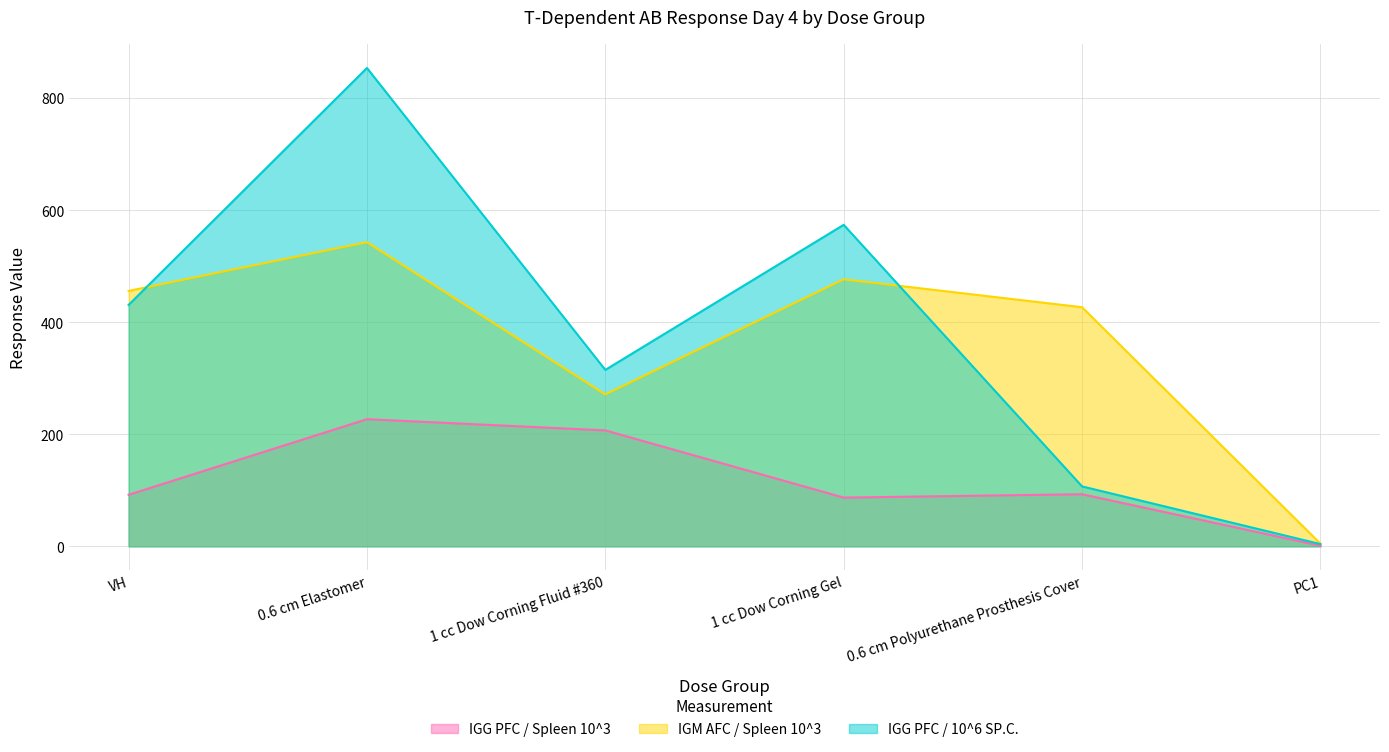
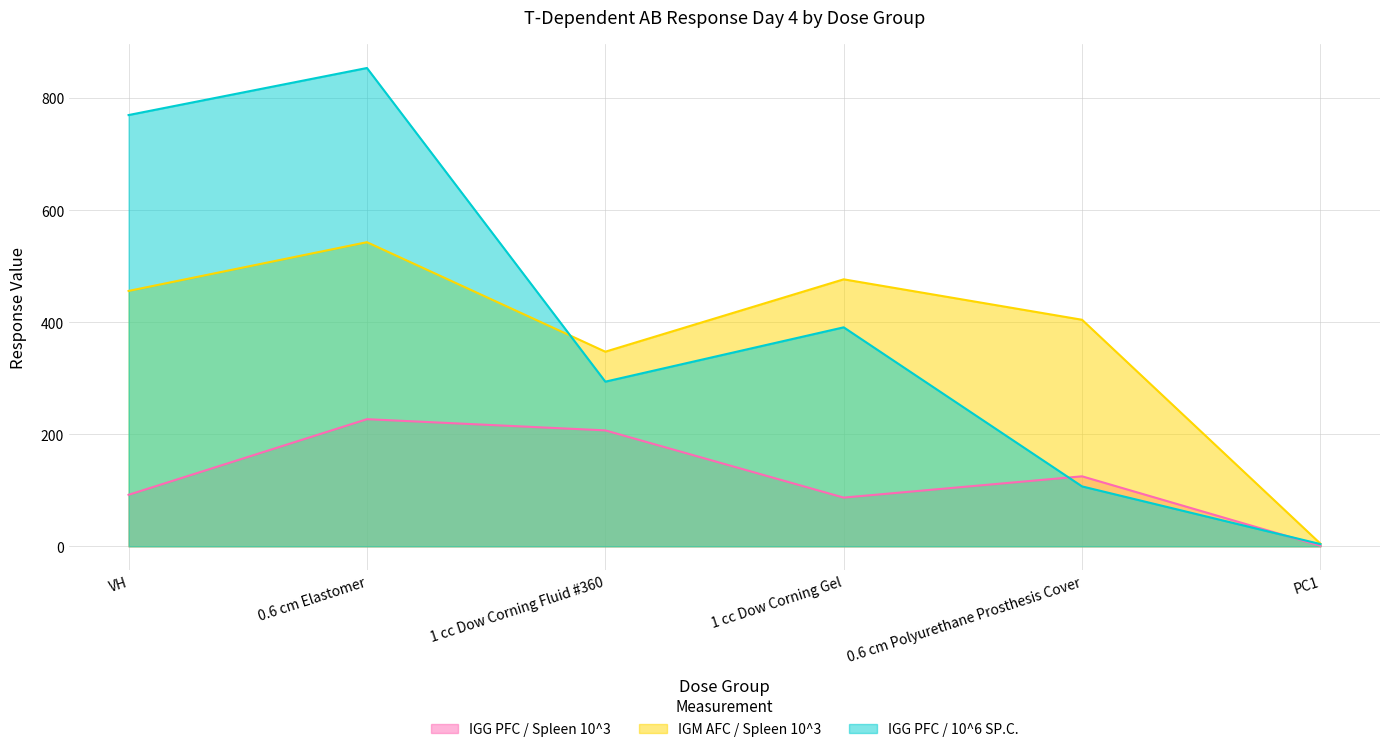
  {
    "IGG PFC / Spleen 10^3": {
      "VH": 90,
      "0.6 cm Elastomer": 230,
      "1 cc Dow Corning Fluid #360": 210,
      "1 cc Dow Corning Gel": 90,
-     "0.6 cm Polyurethane Prosthesis Cover": 90
+     "0.6 cm Polyurethane Prosthesis Cover": 130
    },
    "IGM AFC / Spleen 10^3": {
      "VH": 460,
      "0.6 cm Elastomer": 540,
-     "1 cc Dow Corning Fluid #360": 270,
+     "1 cc Dow Corning Fluid #360": 350,
      "1 cc Dow Corning Gel": 480,
-     "0.6 cm Polyurethane Prosthesis Cover": 430
+     "0.6 cm Polyurethane Prosthesis Cover": 400
    },
    "IGG PFC / 10^6 SP.C.": {
-     "VH": 430,
+     "VH": 770,
      "0.6 cm Elastomer": 850,
-     "1 cc Dow Corning Fluid #360": 320,
-     "1 cc Dow Corning Gel": 570,
+     "1 cc Dow Corning Fluid #360": 290,
+     "1 cc Dow Corning Gel": 390,
      "0.6 cm Polyurethane Prosthesis Cover": 110
    }
  }
